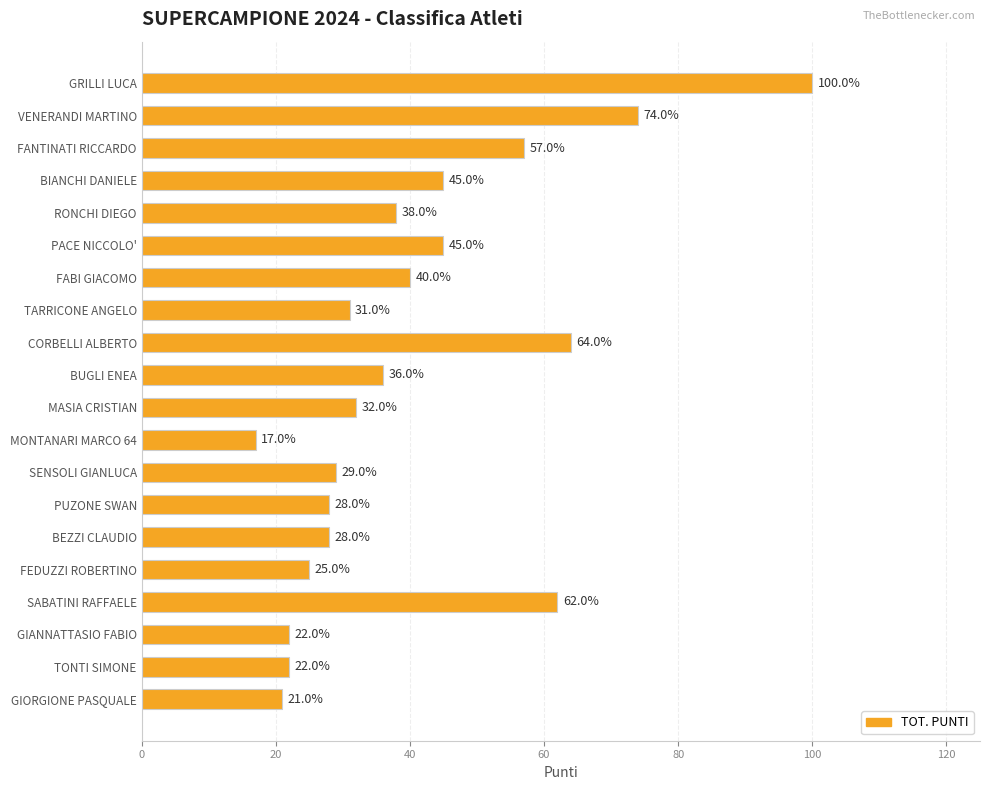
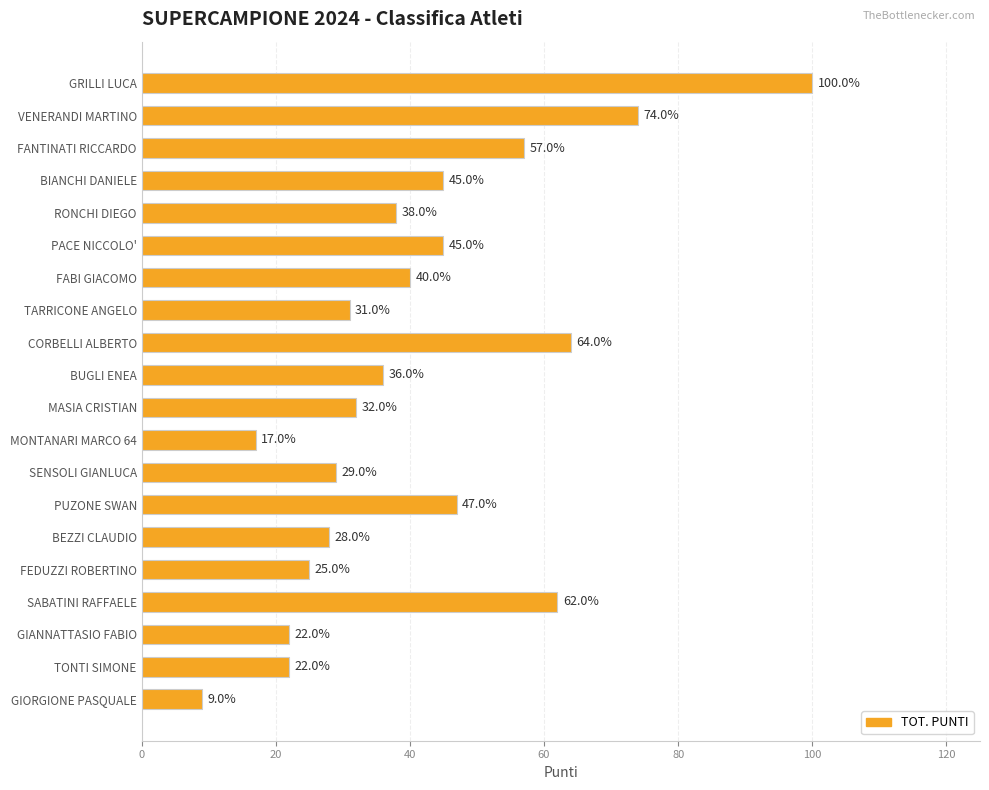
  {
    "GRILLI LUCA": "100.0%",
    "VENERANDI MARTINO": "74.0%",
    "FANTINATI RICCARDO": "57.0%",
    "BIANCHI DANIELE": "45.0%",
    "RONCHI DIEGO": "38.0%",
    "PACE NICCOLO'": "45.0%",
    "FABI GIACOMO": "40.0%",
    "TARRICONE ANGELO": "31.0%",
    "CORBELLI ALBERTO": "64.0%",
    "BUGLI ENEA": "36.0%",
    "MASIA CRISTIAN": "32.0%",
    "MONTANARI MARCO 64": "17.0%",
    "SENSOLI GIANLUCA": "29.0%",
-   "PUZONE SWAN": "28.0%",
+   "PUZONE SWAN": "47.0%",
    "BEZZI CLAUDIO": "28.0%",
    "FEDUZZI ROBERTINO": "25.0%",
    "SABATINI RAFFAELE": "62.0%",
    "GIANNATTASIO FABIO": "22.0%",
    "TONTI SIMONE": "22.0%",
-   "GIORGIONE PASQUALE": "21.0%"
+   "GIORGIONE PASQUALE": "9.0%"
  }
